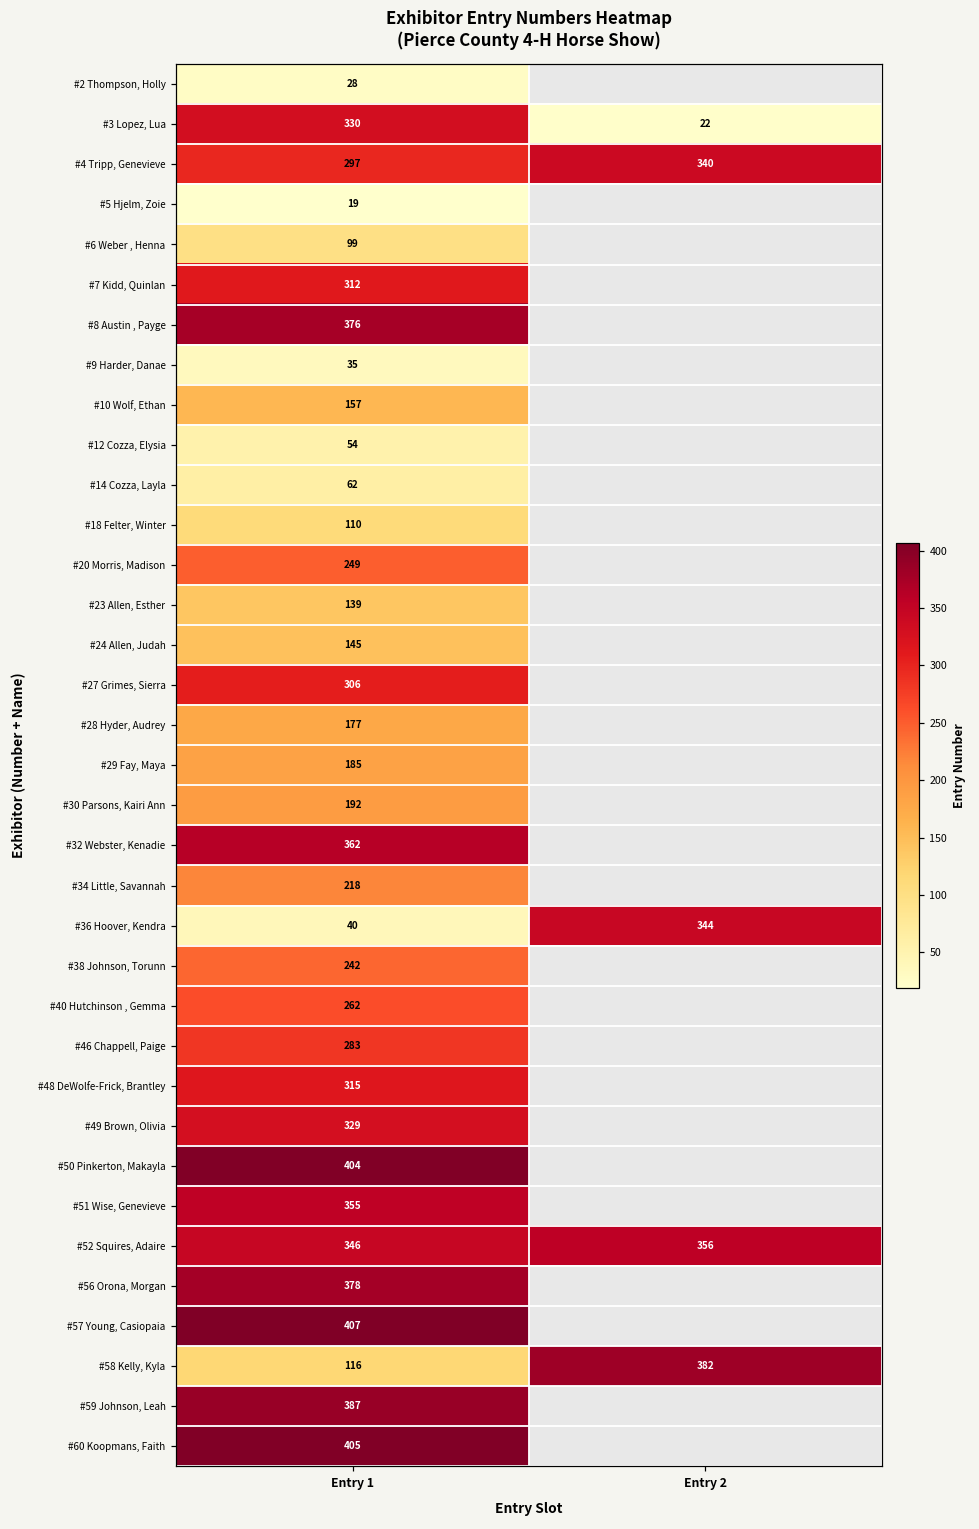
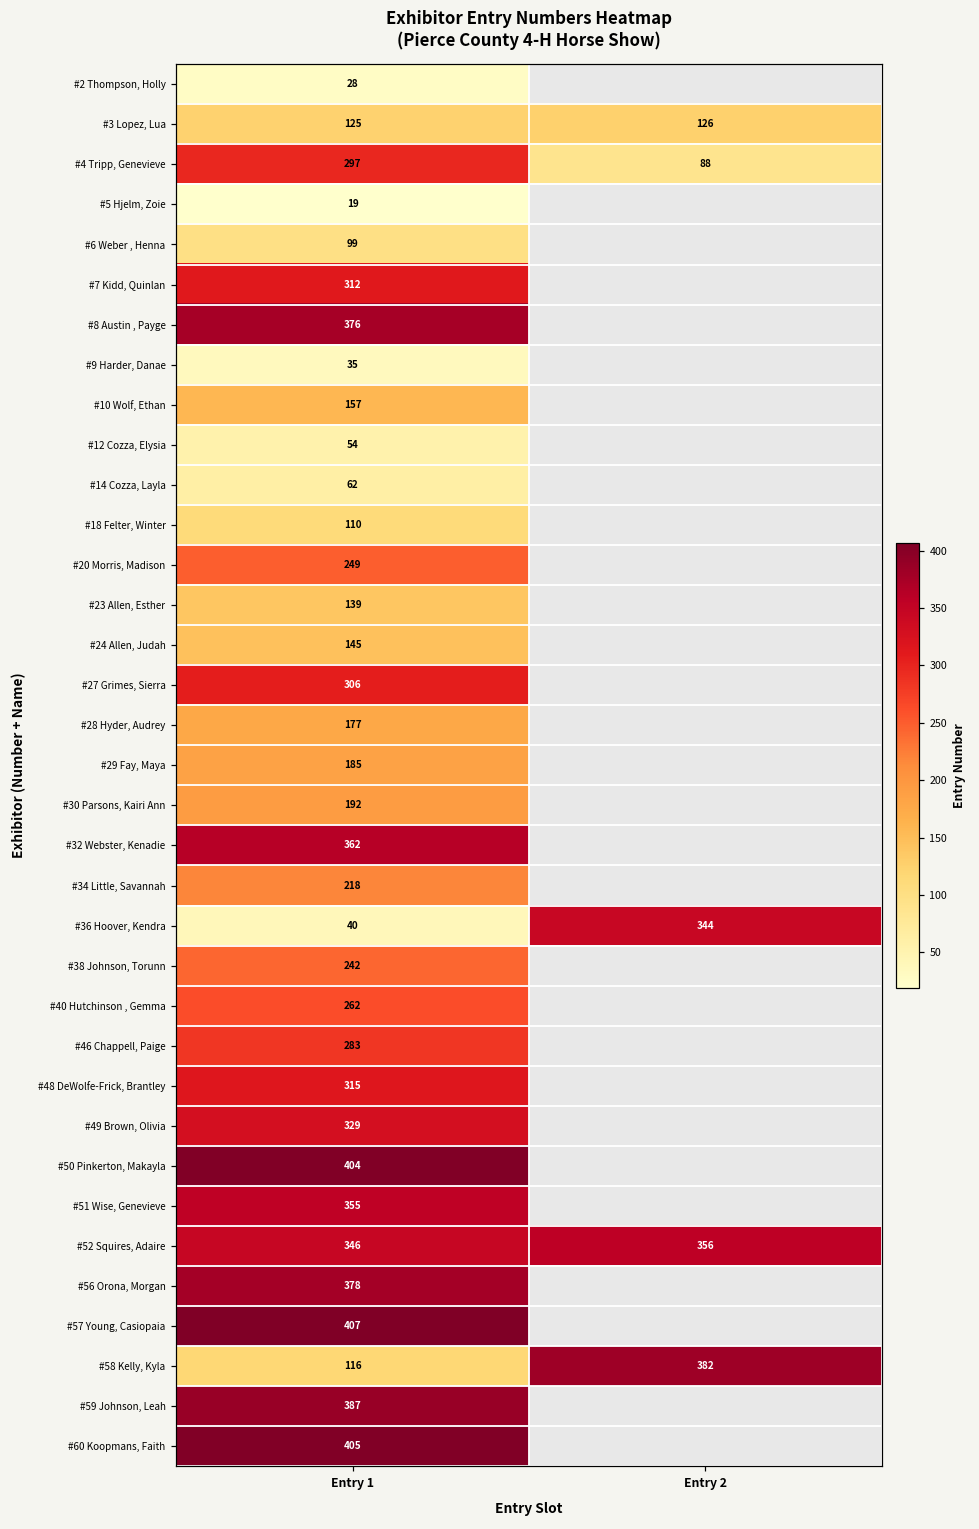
  {
    "#2 Thompson, Holly": {
      "Entry 1": 28
    },
    "#3 Lopez, Lua": {
-     "Entry 1": 330,
-     "Entry 2": 22
+     "Entry 1": 125,
+     "Entry 2": 126
    },
    "#4 Tripp, Genevieve": {
      "Entry 1": 297,
-     "Entry 2": 340
+     "Entry 2": 88
    },
    "#5 Hjelm, Zoie": {
      "Entry 1": 19
    },
    "#6 Weber , Henna": {
      "Entry 1": 99
    },
    "#7 Kidd, Quinlan": {
      "Entry 1": 312
    },
    "#8 Austin , Payge": {
      "Entry 1": 376
    },
    "#9 Harder, Danae": {
      "Entry 1": 35
    },
    "#10 Wolf, Ethan": {
      "Entry 1": 157
    },
    "#12 Cozza, Elysia": {
      "Entry 1": 54
    },
    "#14 Cozza, Layla": {
      "Entry 1": 62
    },
    "#18 Felter, Winter": {
      "Entry 1": 110
    },
    "#20 Morris, Madison": {
      "Entry 1": 249
    },
    "#23 Allen, Esther": {
      "Entry 1": 139
    },
    "#24 Allen, Judah": {
      "Entry 1": 145
    },
    "#27 Grimes, Sierra": {
      "Entry 1": 306
    },
    "#28 Hyder, Audrey": {
      "Entry 1": 177
    },
    "#29 Fay, Maya": {
      "Entry 1": 185
    },
    "#30 Parsons, Kairi Ann": {
      "Entry 1": 192
    },
    "#32 Webster, Kenadie": {
      "Entry 1": 362
    },
    "#34 Little, Savannah": {
      "Entry 1": 218
    },
    "#36 Hoover, Kendra": {
      "Entry 1": 40,
      "Entry 2": 344
    },
    "#38 Johnson, Torunn": {
      "Entry 1": 242
    },
    "#40 Hutchinson , Gemma": {
      "Entry 1": 262
    },
    "#46 Chappell, Paige": {
      "Entry 1": 283
    },
    "#48 DeWolfe-Frick, Brantley": {
      "Entry 1": 315
    },
    "#49 Brown, Olivia": {
      "Entry 1": 329
    },
    "#50 Pinkerton, Makayla": {
      "Entry 1": 404
    },
    "#51 Wise, Genevieve": {
      "Entry 1": 355
    },
    "#52 Squires, Adaire": {
      "Entry 1": 346,
      "Entry 2": 356
    },
    "#56 Orona, Morgan": {
      "Entry 1": 378
    },
    "#57 Young, Casiopaia": {
      "Entry 1": 407
    },
    "#58 Kelly, Kyla": {
      "Entry 1": 116,
      "Entry 2": 382
    },
    "#59 Johnson, Leah": {
      "Entry 1": 387
    },
    "#60 Koopmans, Faith": {
      "Entry 1": 405
    }
  }
